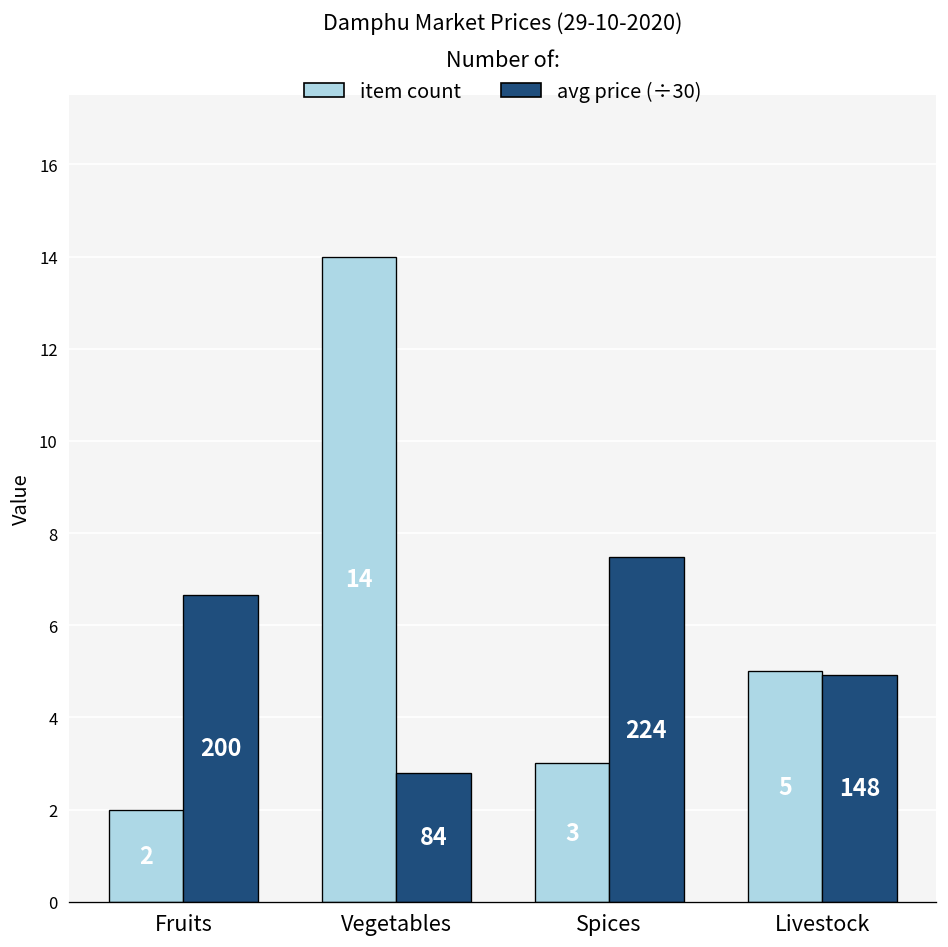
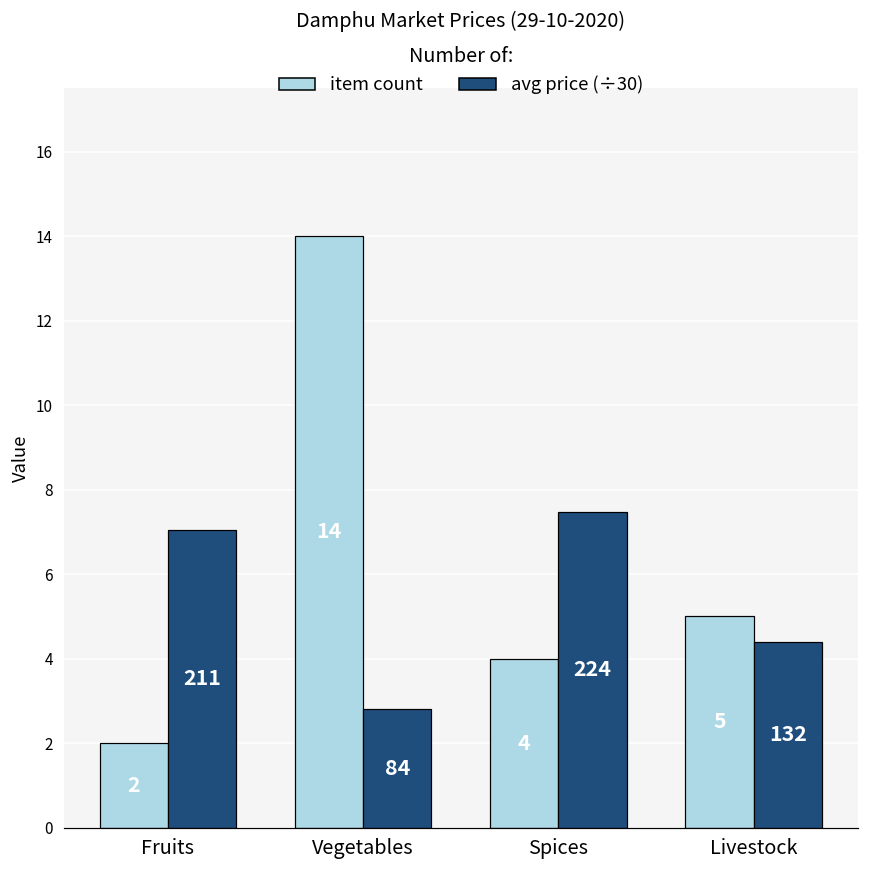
  {
    "item count": {
      "Fruits": 2,
      "Vegetables": 14,
-     "Spices": 3,
+     "Spices": 4,
      "Livestock": 5
    },
    "avg price (÷30)": {
-     "Fruits": 200,
-     "Livestock": 148
+     "Fruits": 211,
+     "Livestock": 132
    }
  }
